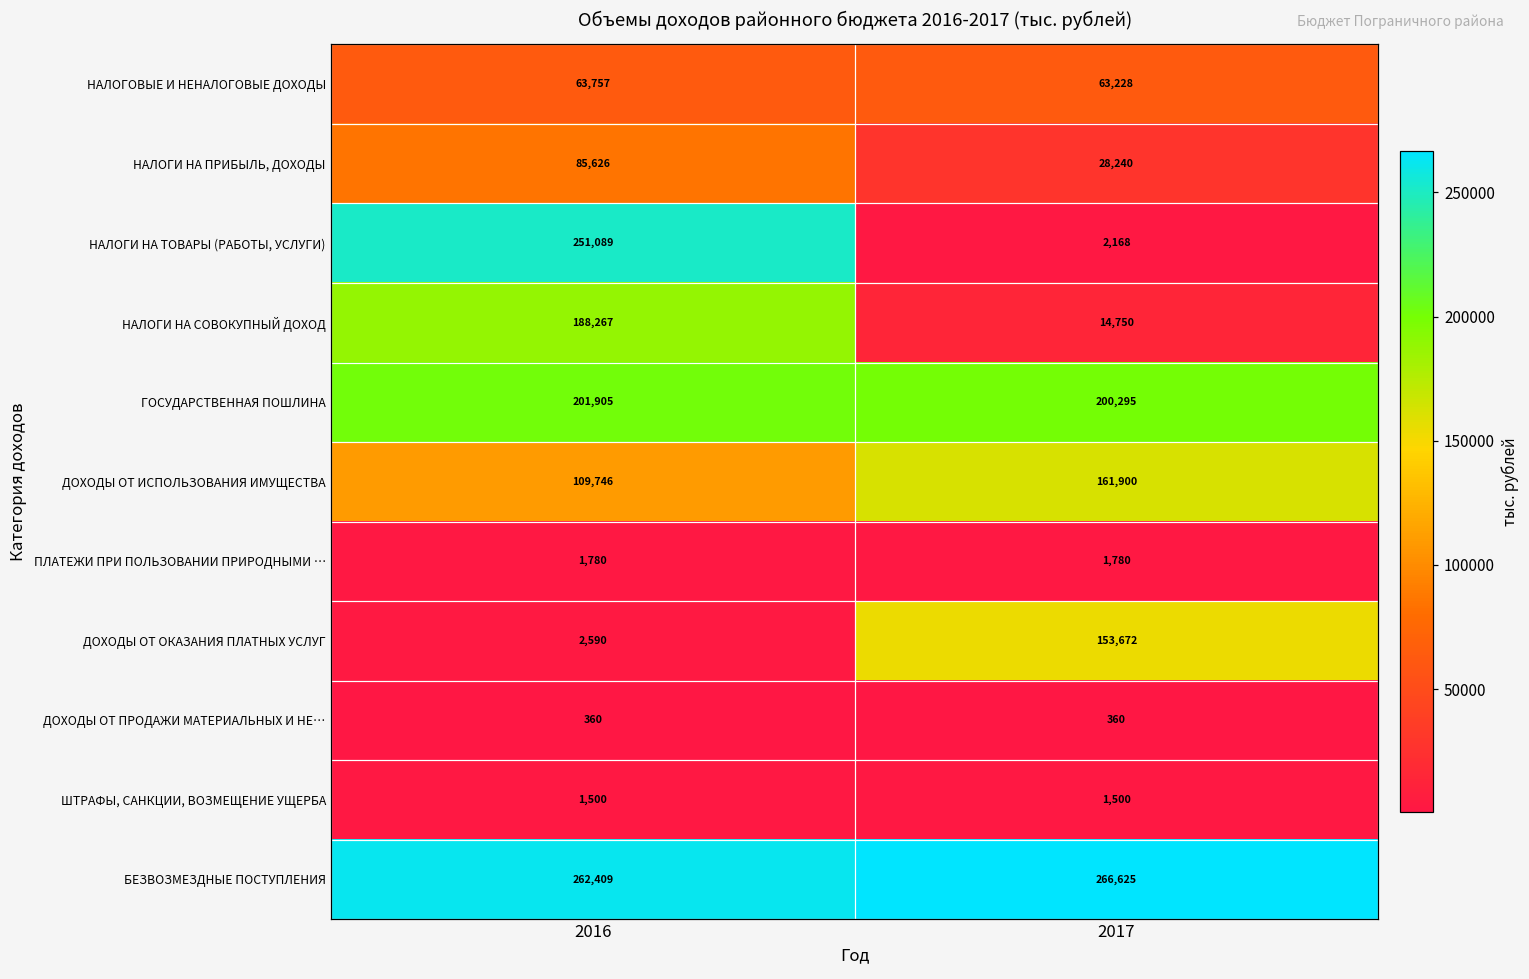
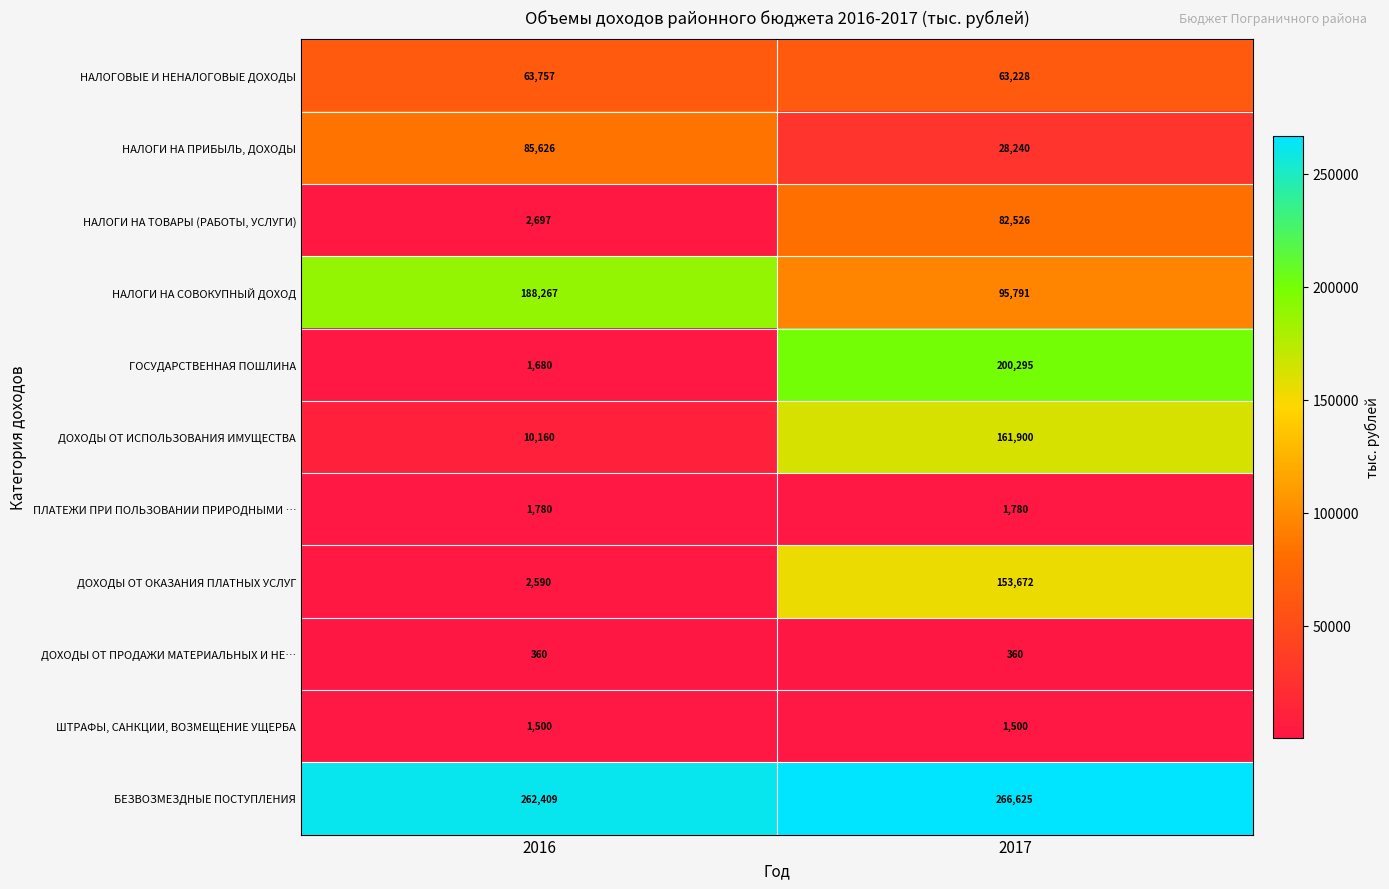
  {
    "НАЛОГОВЫЕ И НЕНАЛОГОВЫЕ ДОХОДЫ": {
      "2016": "63,757",
      "2017": "63,228"
    },
    "НАЛОГИ НА ПРИБЫЛЬ, ДОХОДЫ": {
      "2016": "85,626",
      "2017": "28,240"
    },
    "НАЛОГИ НА ТОВАРЫ (РАБОТЫ, УСЛУГИ)": {
-     "2016": "251,089",
-     "2017": "2,168"
+     "2016": "2,697",
+     "2017": "82,526"
    },
    "НАЛОГИ НА СОВОКУПНЫЙ ДОХОД": {
      "2016": "188,267",
-     "2017": "14,750"
+     "2017": "95,791"
    },
    "ГОСУДАРСТВЕННАЯ ПОШЛИНА": {
-     "2016": "201,905",
+     "2016": "1,680",
      "2017": "200,295"
    },
    "ДОХОДЫ ОТ ИСПОЛЬЗОВАНИЯ ИМУЩЕСТВА": {
-     "2016": "109,746",
+     "2016": "10,160",
      "2017": "161,900"
    },
    "ПЛАТЕЖИ ПРИ ПОЛЬЗОВАНИИ ПРИРОДНЫМИ …": {
      "2016": "1,780",
      "2017": "1,780"
    },
    "ДОХОДЫ ОТ ОКАЗАНИЯ ПЛАТНЫХ УСЛУГ": {
      "2016": "2,590",
      "2017": "153,672"
    },
    "ДОХОДЫ ОТ ПРОДАЖИ МАТЕРИАЛЬНЫХ И НЕ…": {
      "2016": "360",
      "2017": "360"
    },
    "ШТРАФЫ, САНКЦИИ, ВОЗМЕЩЕНИЕ УЩЕРБА": {
      "2016": "1,500",
      "2017": "1,500"
    },
    "БЕЗВОЗМЕЗДНЫЕ ПОСТУПЛЕНИЯ": {
      "2016": "262,409",
      "2017": "266,625"
    }
  }
